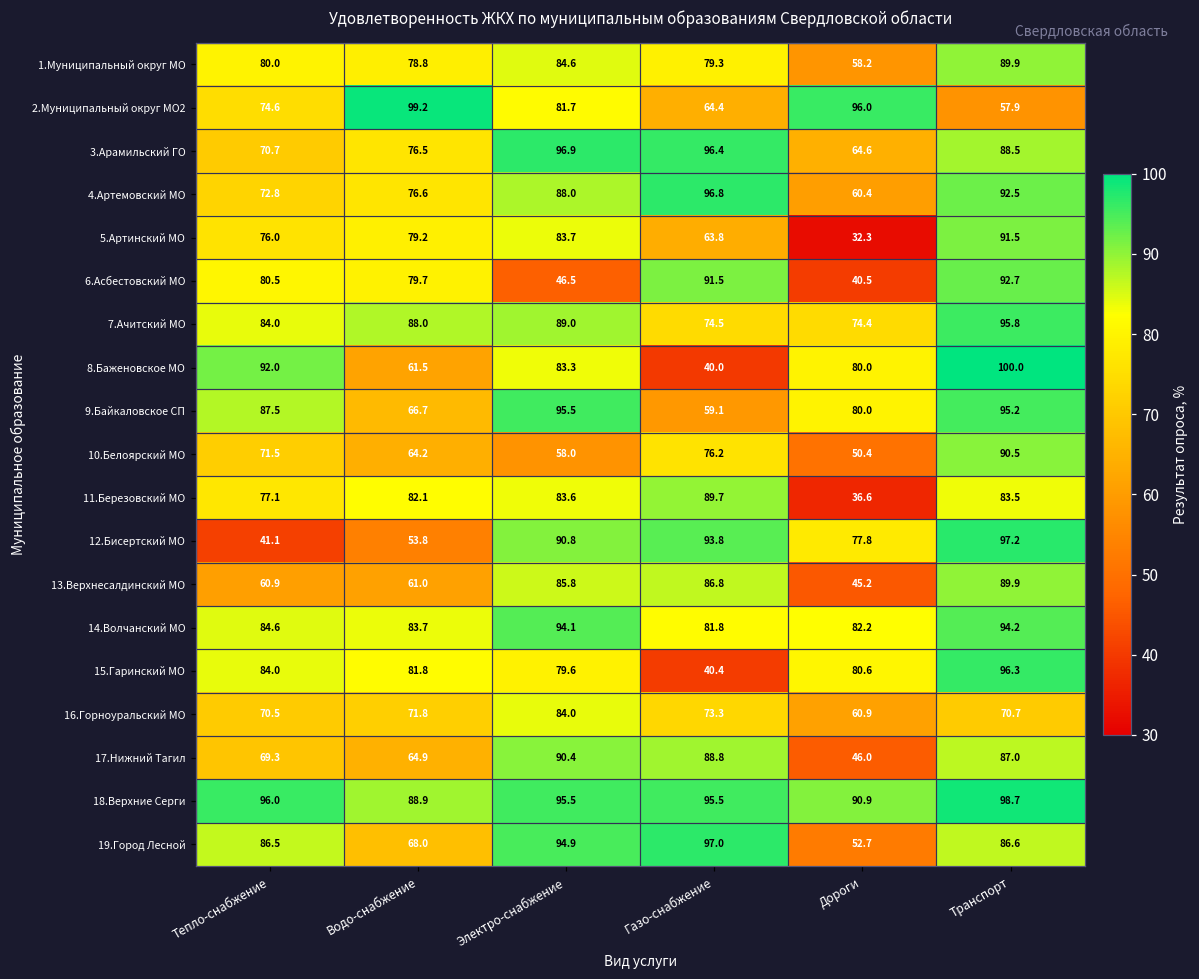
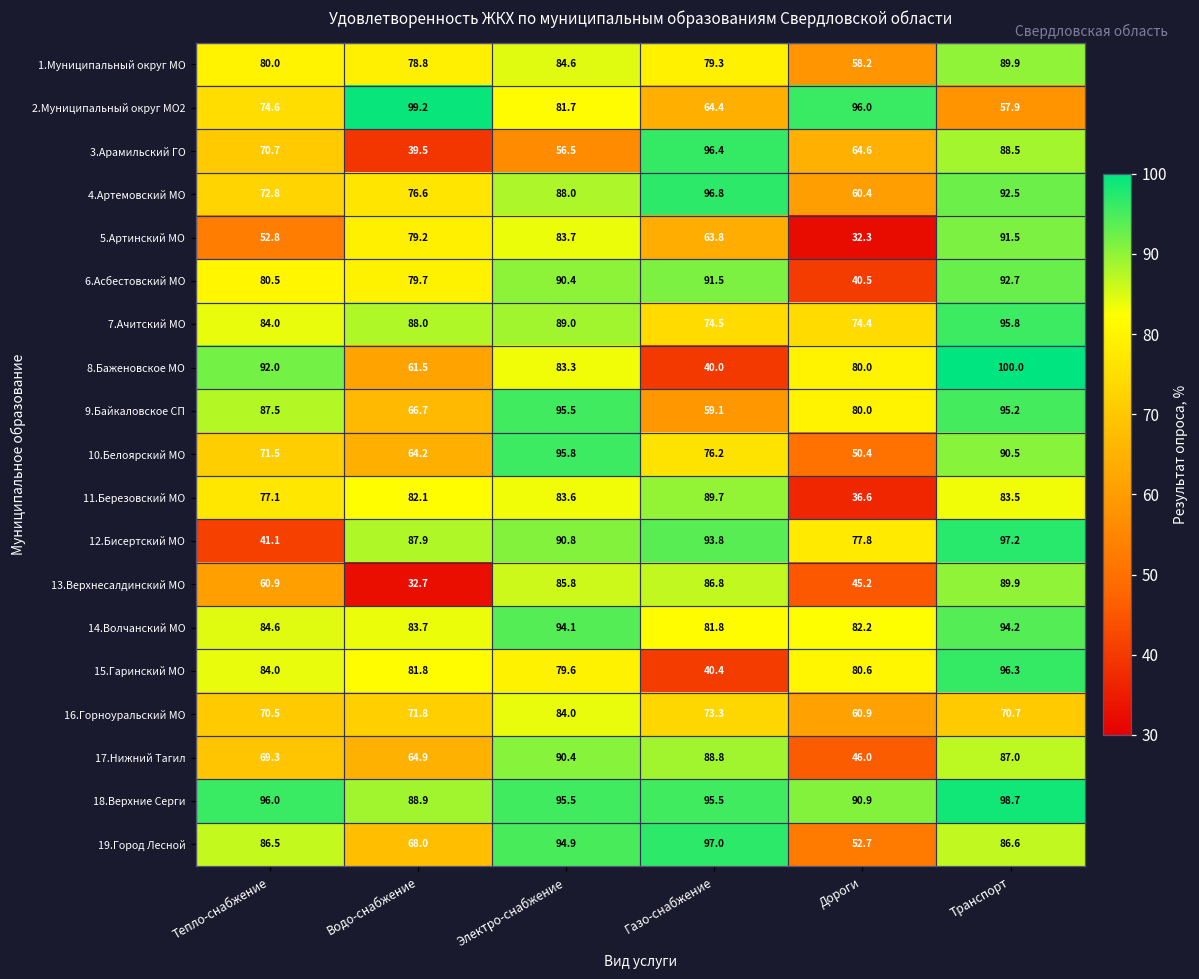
  {
    "1.Муниципальный округ МО": {
      "Тепло-снабжение": 80.0,
      "Водо-снабжение": 78.8,
      "Электро-снабжение": 84.6,
      "Газо-снабжение": 79.3,
      "Дороги": 58.2,
      "Транспорт": 89.9
    },
    "2.Муниципальный округ МО2": {
      "Тепло-снабжение": 74.6,
      "Водо-снабжение": 99.2,
      "Электро-снабжение": 81.7,
      "Газо-снабжение": 64.4,
      "Дороги": 96.0,
      "Транспорт": 57.9
    },
    "3.Арамильский ГО": {
      "Тепло-снабжение": 70.7,
-     "Водо-снабжение": 76.5,
-     "Электро-снабжение": 96.9,
+     "Водо-снабжение": 39.5,
+     "Электро-снабжение": 56.5,
      "Газо-снабжение": 96.4,
      "Дороги": 64.6,
      "Транспорт": 88.5
    },
    "4.Артемовский МО": {
      "Тепло-снабжение": 72.8,
      "Водо-снабжение": 76.6,
      "Электро-снабжение": 88.0,
      "Газо-снабжение": 96.8,
      "Дороги": 60.4,
      "Транспорт": 92.5
    },
    "5.Артинский МО": {
-     "Тепло-снабжение": 76.0,
+     "Тепло-снабжение": 52.8,
      "Водо-снабжение": 79.2,
      "Электро-снабжение": 83.7,
      "Газо-снабжение": 63.8,
      "Дороги": 32.3,
      "Транспорт": 91.5
    },
    "6.Асбестовский МО": {
      "Тепло-снабжение": 80.5,
      "Водо-снабжение": 79.7,
-     "Электро-снабжение": 46.5,
+     "Электро-снабжение": 90.4,
      "Газо-снабжение": 91.5,
      "Дороги": 40.5,
      "Транспорт": 92.7
    },
    "7.Ачитский МО": {
      "Тепло-снабжение": 84.0,
      "Водо-снабжение": 88.0,
      "Электро-снабжение": 89.0,
      "Газо-снабжение": 74.5,
      "Дороги": 74.4,
      "Транспорт": 95.8
    },
    "8.Баженовское МО": {
      "Тепло-снабжение": 92.0,
      "Водо-снабжение": 61.5,
      "Электро-снабжение": 83.3,
      "Газо-снабжение": 40.0,
      "Дороги": 80.0,
      "Транспорт": 100.0
    },
    "9.Байкаловское СП": {
      "Тепло-снабжение": 87.5,
      "Водо-снабжение": 66.7,
      "Электро-снабжение": 95.5,
      "Газо-снабжение": 59.1,
      "Дороги": 80.0,
      "Транспорт": 95.2
    },
    "10.Белоярский МО": {
      "Тепло-снабжение": 71.5,
      "Водо-снабжение": 64.2,
-     "Электро-снабжение": 58.0,
+     "Электро-снабжение": 95.8,
      "Газо-снабжение": 76.2,
      "Дороги": 50.4,
      "Транспорт": 90.5
    },
    "11.Березовский МО": {
      "Тепло-снабжение": 77.1,
      "Водо-снабжение": 82.1,
      "Электро-снабжение": 83.6,
      "Газо-снабжение": 89.7,
      "Дороги": 36.6,
      "Транспорт": 83.5
    },
    "12.Бисертский МО": {
      "Тепло-снабжение": 41.1,
-     "Водо-снабжение": 53.8,
+     "Водо-снабжение": 87.9,
      "Электро-снабжение": 90.8,
      "Газо-снабжение": 93.8,
      "Дороги": 77.8,
      "Транспорт": 97.2
    },
    "13.Верхнесалдинский МО": {
      "Тепло-снабжение": 60.9,
-     "Водо-снабжение": 61.0,
+     "Водо-снабжение": 32.7,
      "Электро-снабжение": 85.8,
      "Газо-снабжение": 86.8,
      "Дороги": 45.2,
      "Транспорт": 89.9
    },
    "14.Волчанский МО": {
      "Тепло-снабжение": 84.6,
      "Водо-снабжение": 83.7,
      "Электро-снабжение": 94.1,
      "Газо-снабжение": 81.8,
      "Дороги": 82.2,
      "Транспорт": 94.2
    },
    "15.Гаринский МО": {
      "Тепло-снабжение": 84.0,
      "Водо-снабжение": 81.8,
      "Электро-снабжение": 79.6,
      "Газо-снабжение": 40.4,
      "Дороги": 80.6,
      "Транспорт": 96.3
    },
    "16.Горноуральский МО": {
      "Тепло-снабжение": 70.5,
      "Водо-снабжение": 71.8,
      "Электро-снабжение": 84.0,
      "Газо-снабжение": 73.3,
      "Дороги": 60.9,
      "Транспорт": 70.7
    },
    "17.Нижний Тагил": {
      "Тепло-снабжение": 69.3,
      "Водо-снабжение": 64.9,
      "Электро-снабжение": 90.4,
      "Газо-снабжение": 88.8,
      "Дороги": 46.0,
      "Транспорт": 87.0
    },
    "18.Верхние Серги": {
      "Тепло-снабжение": 96.0,
      "Водо-снабжение": 88.9,
      "Электро-снабжение": 95.5,
      "Газо-снабжение": 95.5,
      "Дороги": 90.9,
      "Транспорт": 98.7
    },
    "19.Город Лесной": {
      "Тепло-снабжение": 86.5,
      "Водо-снабжение": 68.0,
      "Электро-снабжение": 94.9,
      "Газо-снабжение": 97.0,
      "Дороги": 52.7,
      "Транспорт": 86.6
    }
  }
